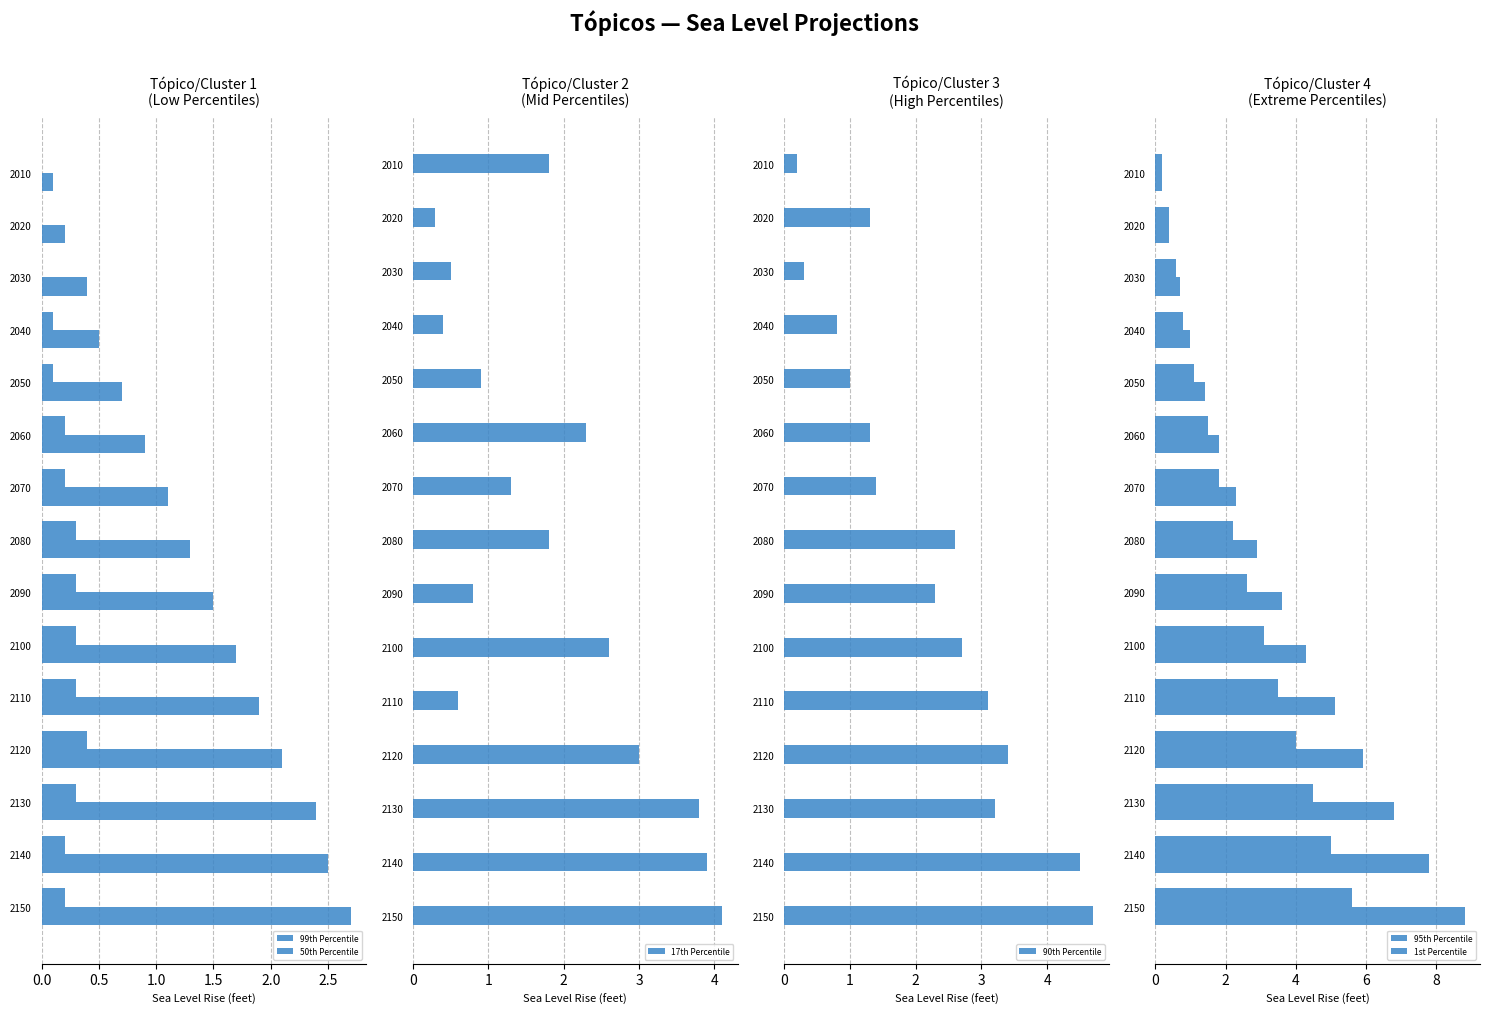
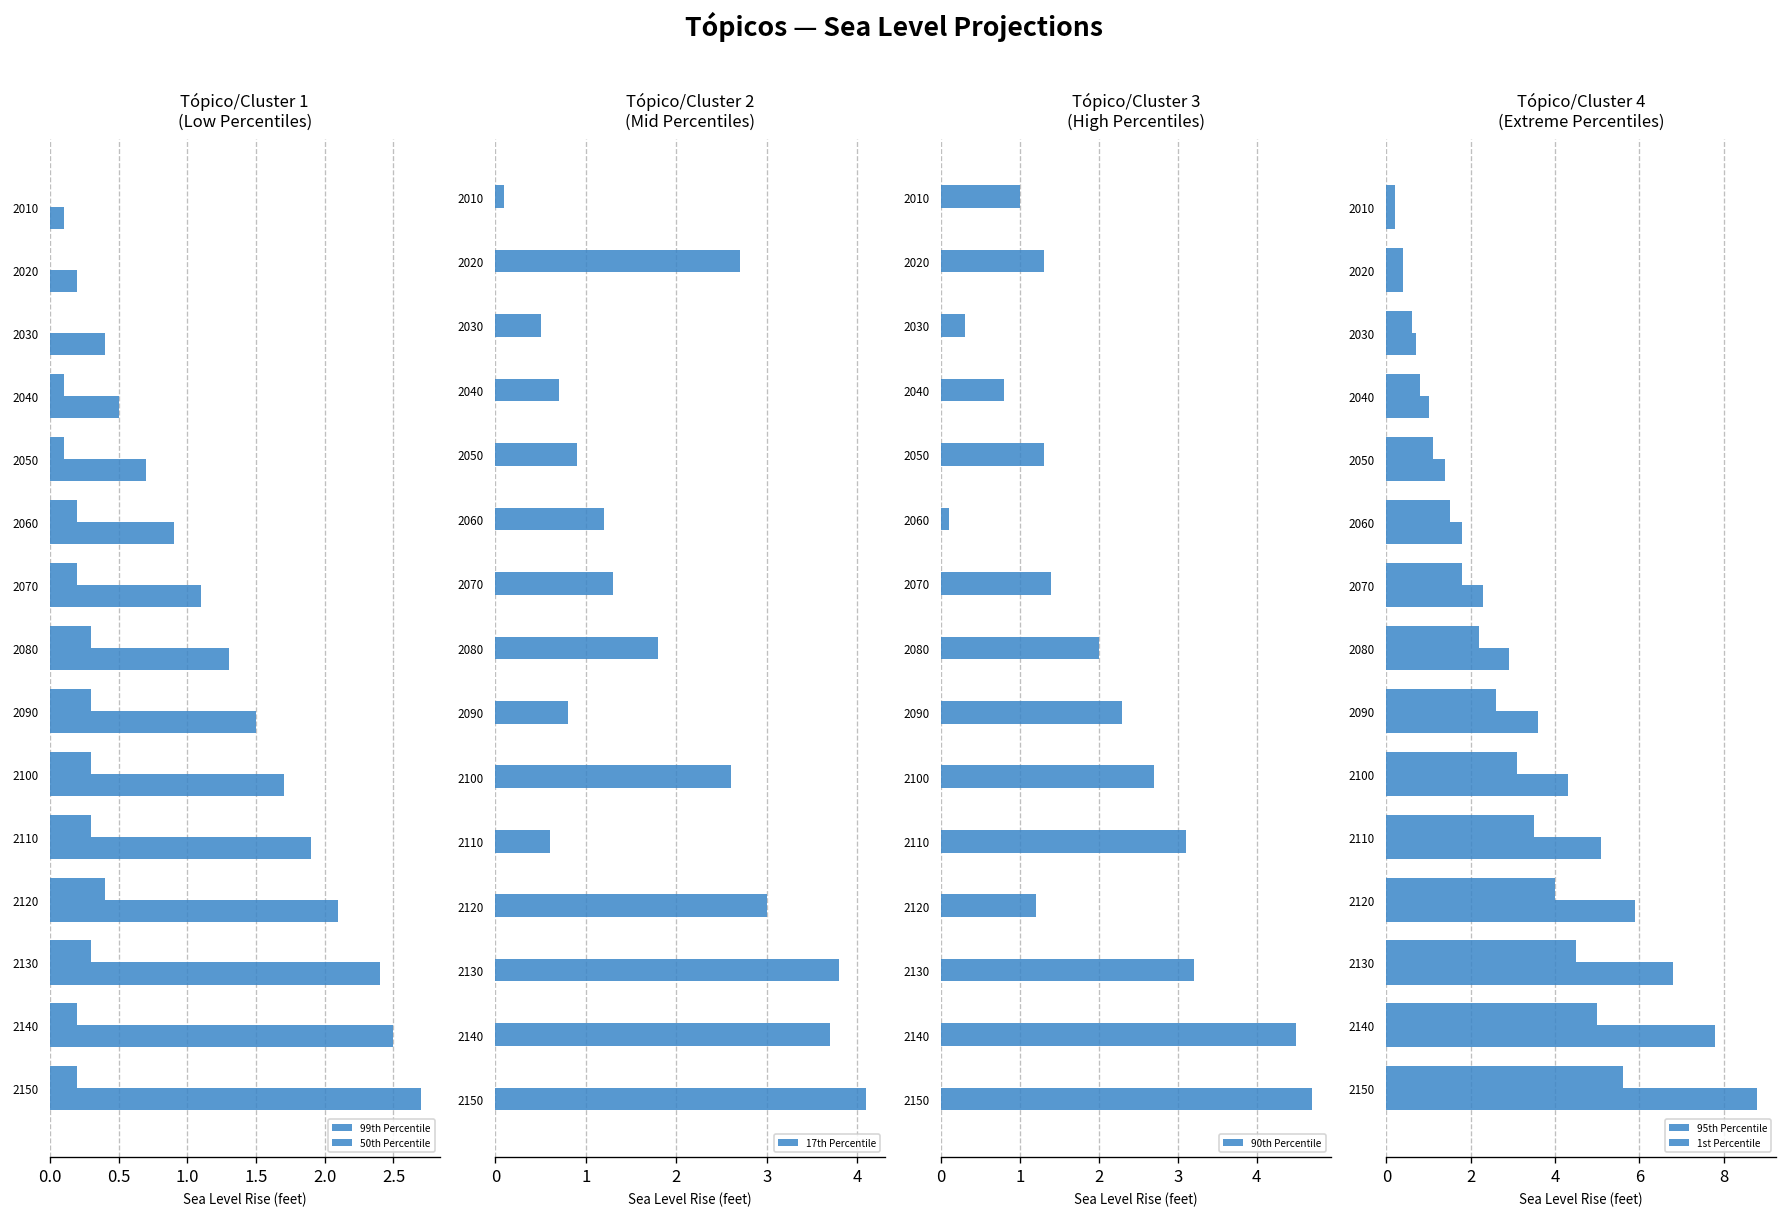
  {
    "Tópico/Cluster 2 (Mid Percentiles)": {
-     "2010": 1.8,
-     "2020": 0.3,
+     "2010": 0.1,
+     "2020": 2.7,
      "2030": 0.5,
-     "2040": 0.4,
+     "2040": 0.7,
      "2050": 0.9,
-     "2060": 2.3,
+     "2060": 1.2,
      "2070": 1.3,
      "2080": 1.8,
      "2090": 0.8,
      "2100": 2.6,
      "2110": 0.6,
      "2120": 3.0,
      "2130": 3.8,
-     "2140": 3.9,
+     "2140": 3.7,
      "2150": 4.1
    },
    "Tópico/Cluster 3 (High Percentiles)": {
-     "2010": 0.2,
+     "2010": 1.0,
      "2020": 1.3,
      "2030": 0.3,
      "2040": 0.8,
-     "2050": 1.0,
-     "2060": 1.3,
+     "2050": 1.3,
+     "2060": 0.1,
      "2070": 1.4,
-     "2080": 2.6,
+     "2080": 2.0,
      "2090": 2.3,
      "2100": 2.7,
      "2110": 3.1,
-     "2120": 3.4,
+     "2120": 1.2,
      "2130": 3.2,
      "2140": 4.5,
      "2150": 4.7
    }
  }
